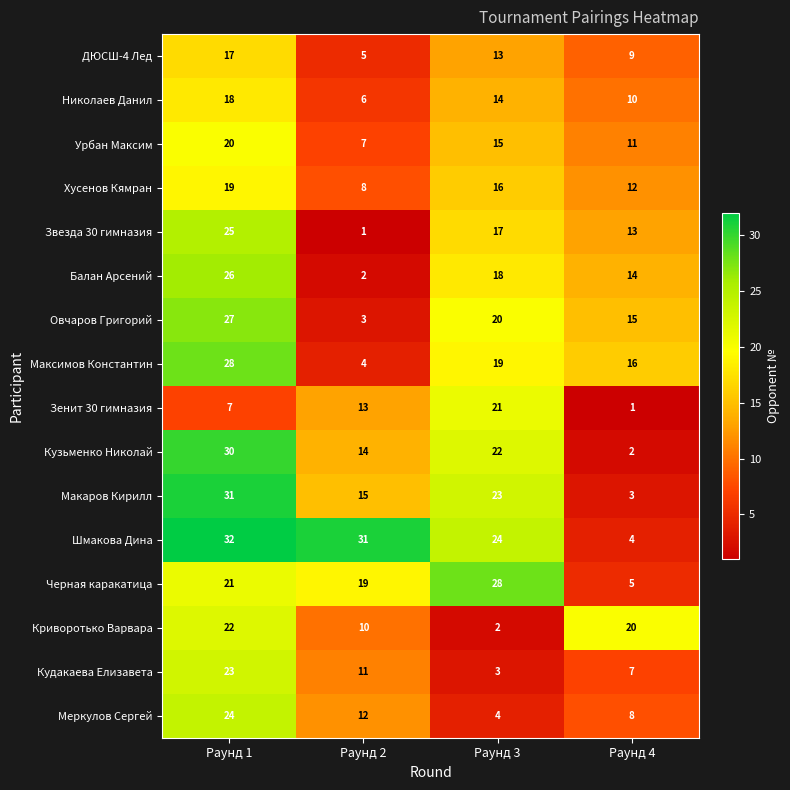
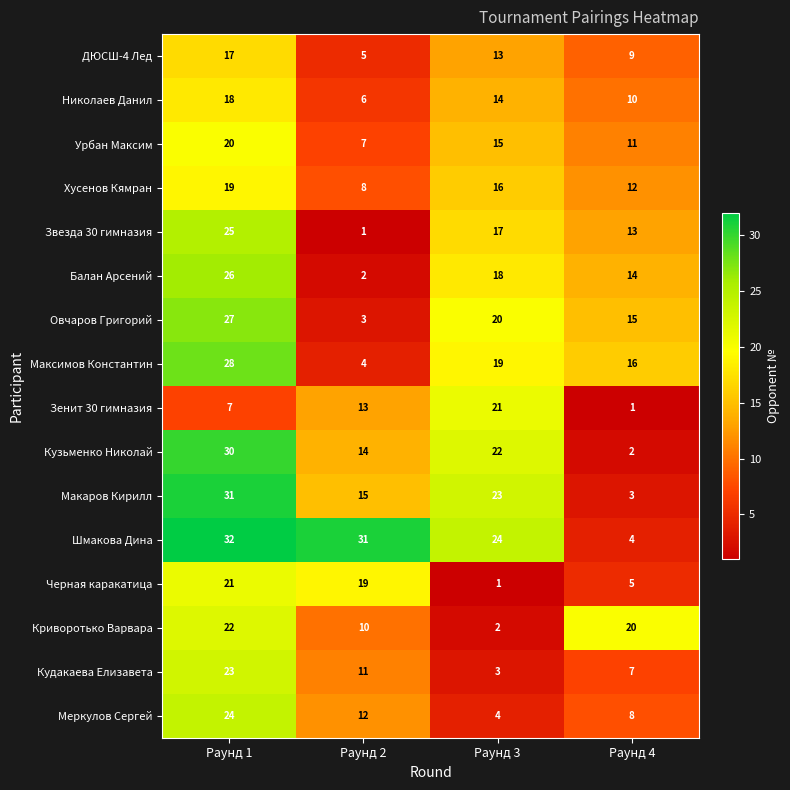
  {
    "ДЮСШ-4 Лед": {
      "Раунд 1": 17,
      "Раунд 2": 5,
      "Раунд 3": 13,
      "Раунд 4": 9
    },
    "Николаев Данил": {
      "Раунд 1": 18,
      "Раунд 2": 6,
      "Раунд 3": 14,
      "Раунд 4": 10
    },
    "Урбан Максим": {
      "Раунд 1": 20,
      "Раунд 2": 7,
      "Раунд 3": 15,
      "Раунд 4": 11
    },
    "Хусенов Кямран": {
      "Раунд 1": 19,
      "Раунд 2": 8,
      "Раунд 3": 16,
      "Раунд 4": 12
    },
    "Звезда 30 гимназия": {
      "Раунд 1": 25,
      "Раунд 2": 1,
      "Раунд 3": 17,
      "Раунд 4": 13
    },
    "Балан Арсений": {
      "Раунд 1": 26,
      "Раунд 2": 2,
      "Раунд 3": 18,
      "Раунд 4": 14
    },
    "Овчаров Григорий": {
      "Раунд 1": 27,
      "Раунд 2": 3,
      "Раунд 3": 20,
      "Раунд 4": 15
    },
    "Максимов Константин": {
      "Раунд 1": 28,
      "Раунд 2": 4,
      "Раунд 3": 19,
      "Раунд 4": 16
    },
    "Зенит 30 гимназия": {
      "Раунд 1": 7,
      "Раунд 2": 13,
      "Раунд 3": 21,
      "Раунд 4": 1
    },
    "Кузьменко Николай": {
      "Раунд 1": 30,
      "Раунд 2": 14,
      "Раунд 3": 22,
      "Раунд 4": 2
    },
    "Макаров Кирилл": {
      "Раунд 1": 31,
      "Раунд 2": 15,
      "Раунд 3": 23,
      "Раунд 4": 3
    },
    "Шмакова Дина": {
      "Раунд 1": 32,
      "Раунд 2": 31,
      "Раунд 3": 24,
      "Раунд 4": 4
    },
    "Черная каракатица": {
      "Раунд 1": 21,
      "Раунд 2": 19,
-     "Раунд 3": 28,
+     "Раунд 3": 1,
      "Раунд 4": 5
    },
    "Криворотько Варвара": {
      "Раунд 1": 22,
      "Раунд 2": 10,
      "Раунд 3": 2,
      "Раунд 4": 20
    },
    "Кудакаева Елизавета": {
      "Раунд 1": 23,
      "Раунд 2": 11,
      "Раунд 3": 3,
      "Раунд 4": 7
    },
    "Меркулов Сергей": {
      "Раунд 1": 24,
      "Раунд 2": 12,
      "Раунд 3": 4,
      "Раунд 4": 8
    }
  }
